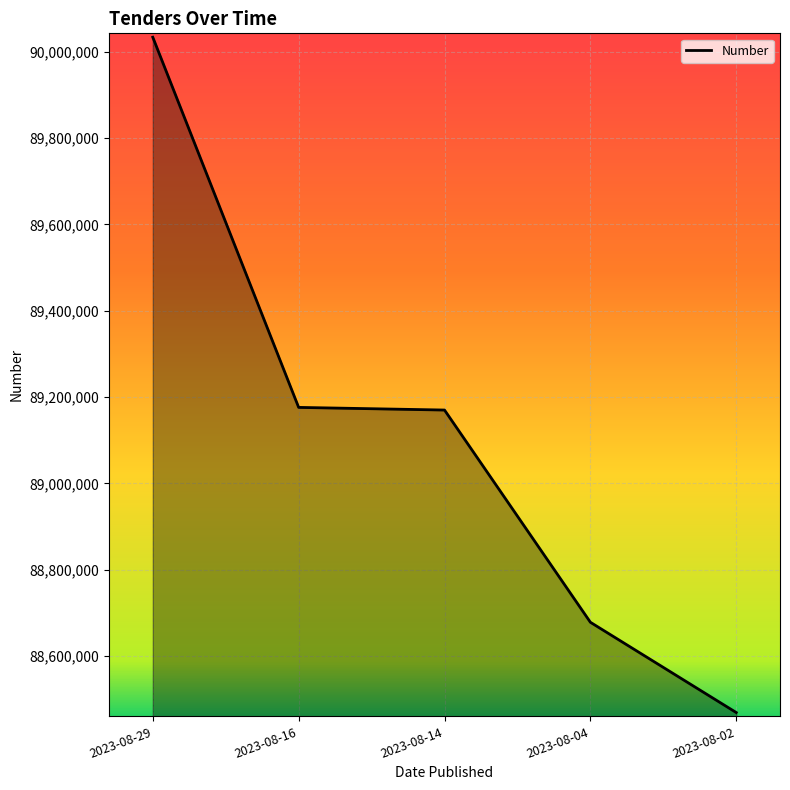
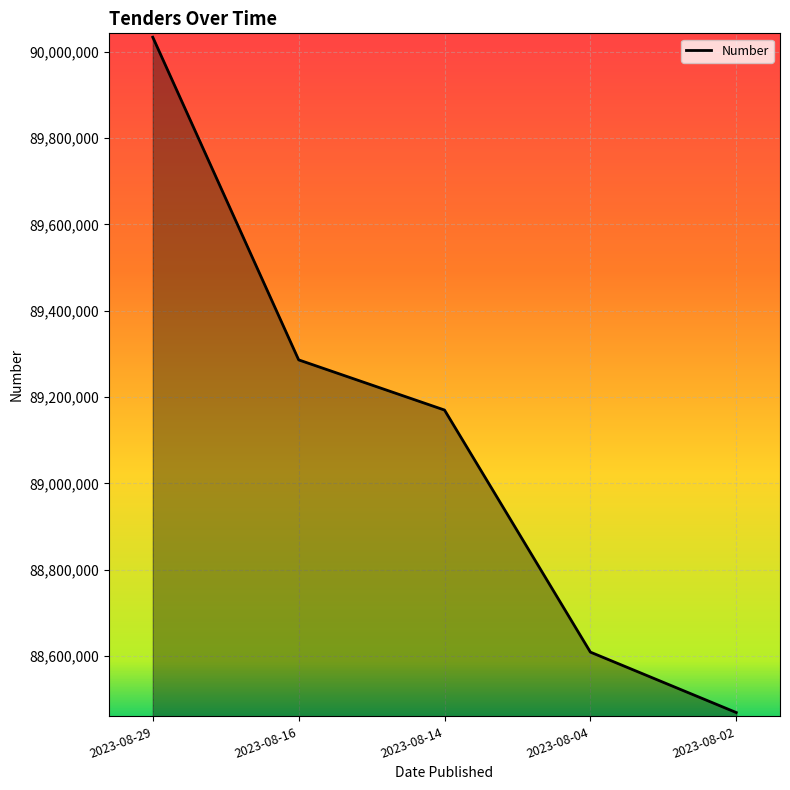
  {
    "2023-08-29": "90,030,000",
-   "2023-08-16": "89,180,000",
+   "2023-08-16": "89,290,000",
    "2023-08-14": "89,170,000",
-   "2023-08-04": "88,680,000",
+   "2023-08-04": "88,610,000",
    "2023-08-02": "88,470,000"
  }
